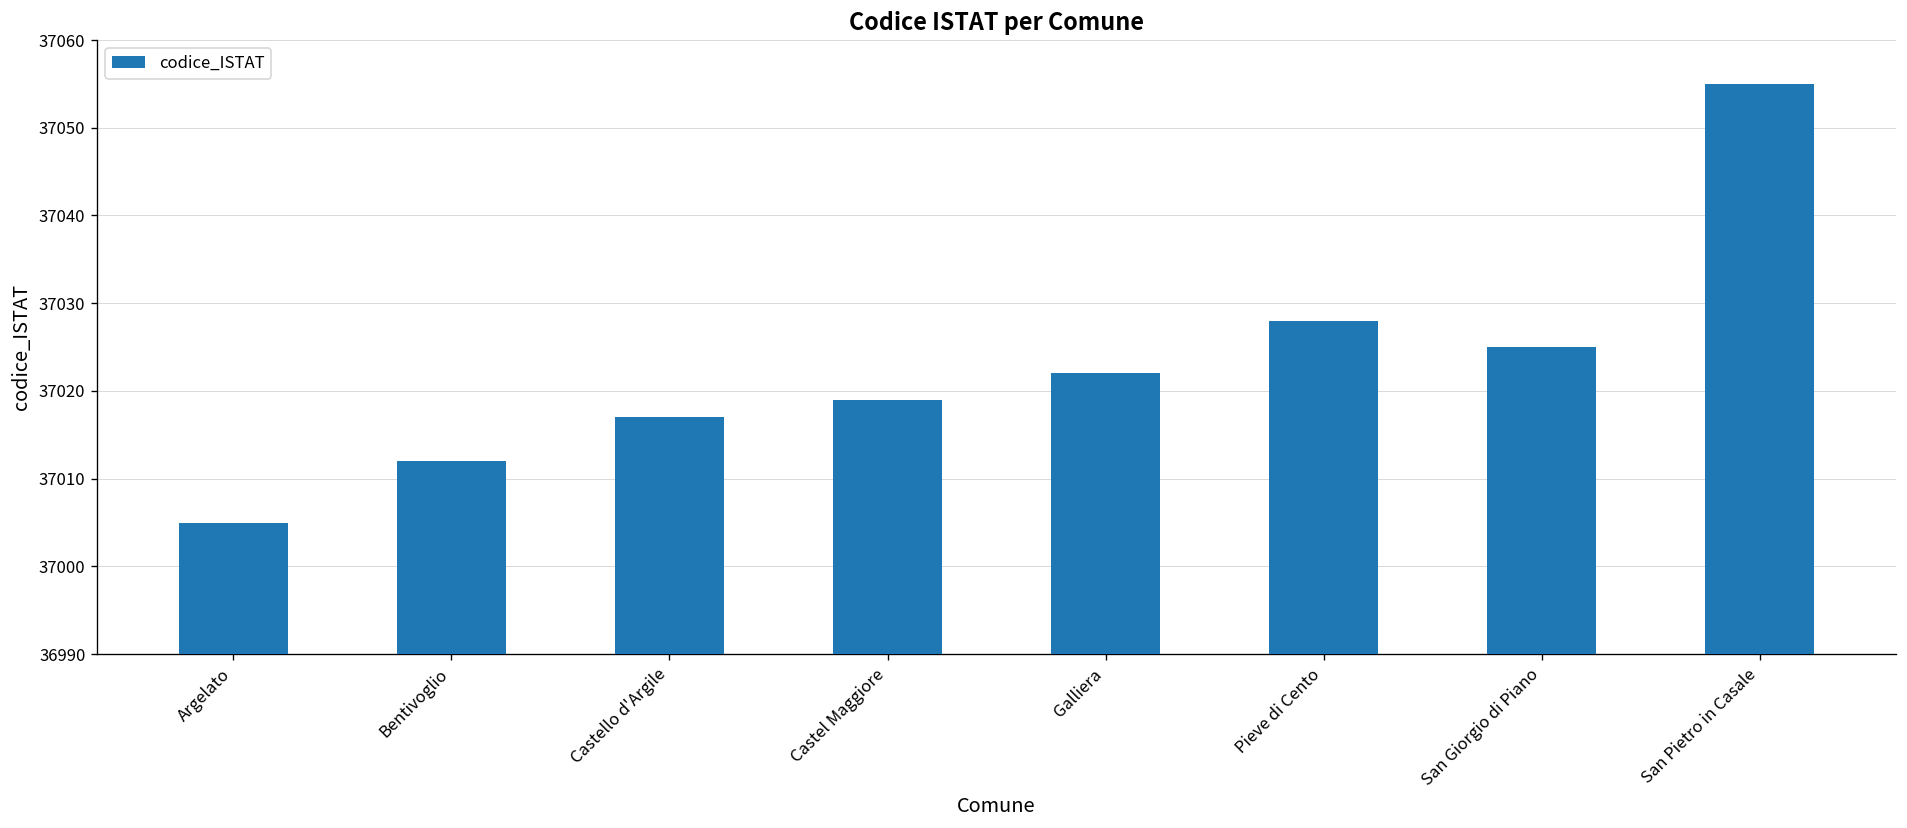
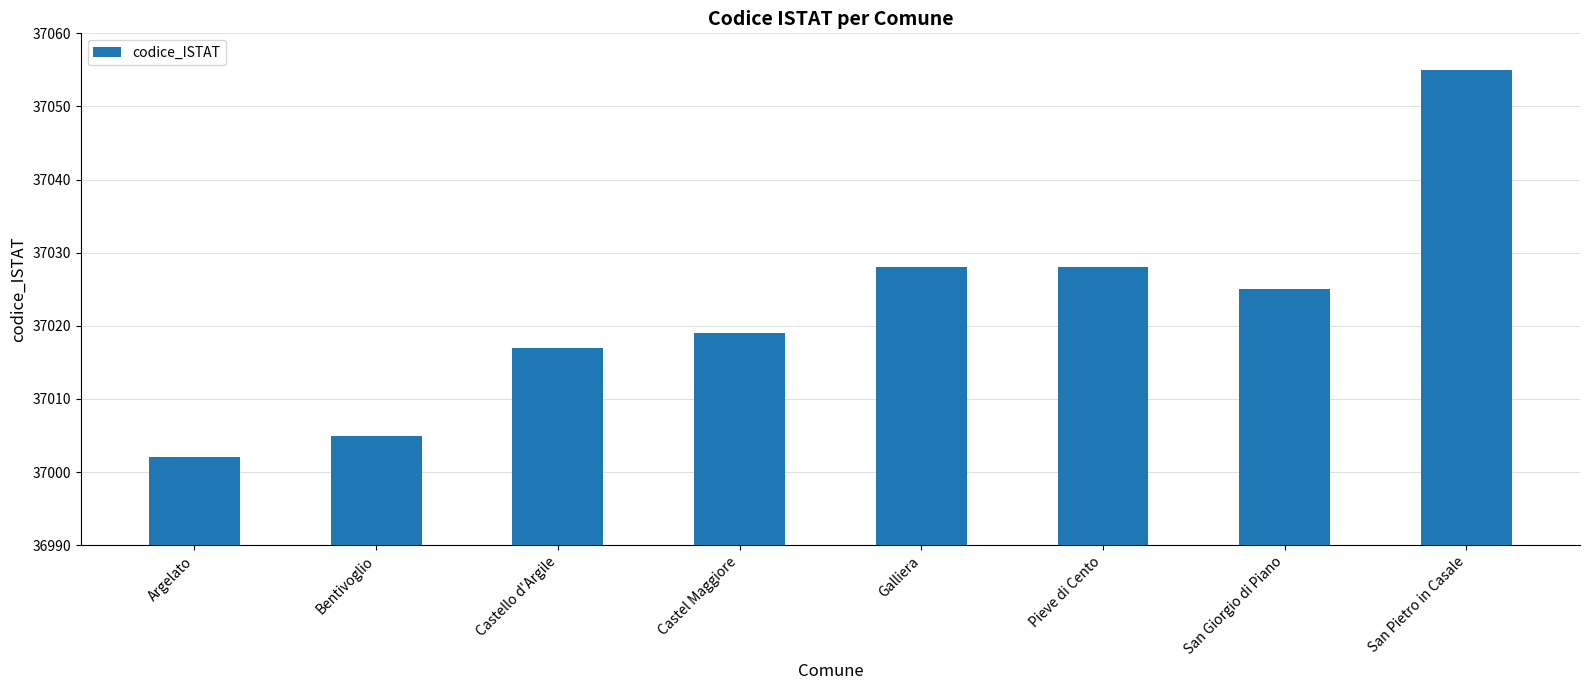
  {
-   "Argelato": 37005,
-   "Bentivoglio": 37012,
+   "Argelato": 37002,
+   "Bentivoglio": 37005,
    "Castello d'Argile": 37017,
    "Castel Maggiore": 37019,
-   "Galliera": 37022,
+   "Galliera": 37028,
    "Pieve di Cento": 37028,
    "San Giorgio di Piano": 37025,
    "San Pietro in Casale": 37055
  }
